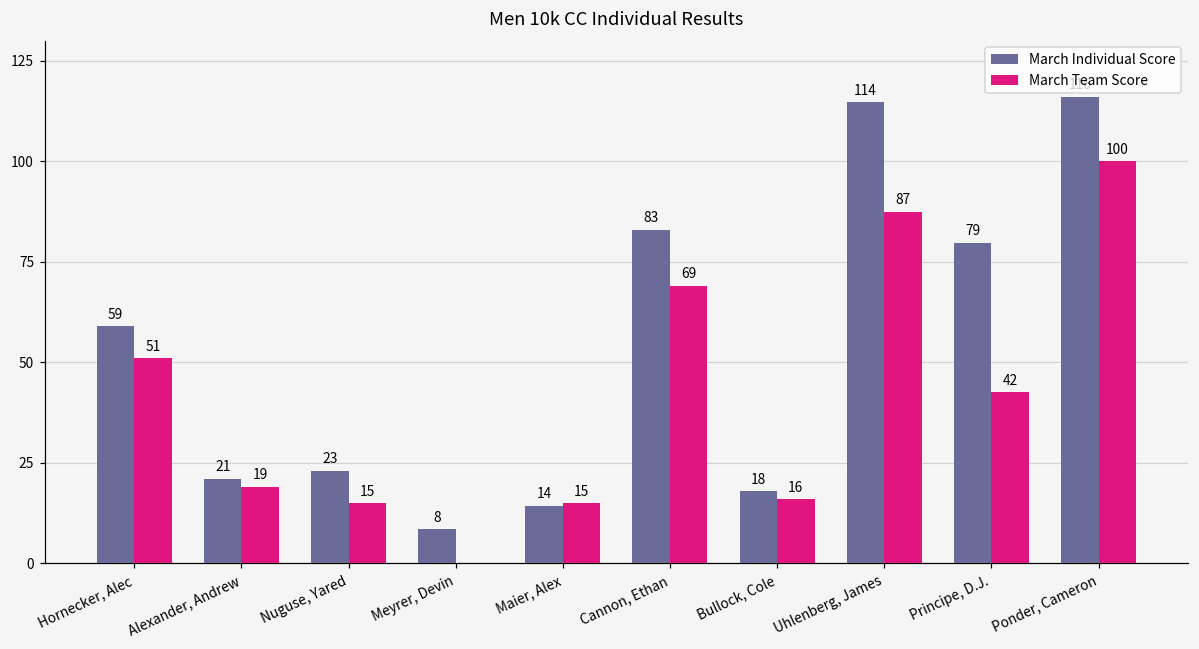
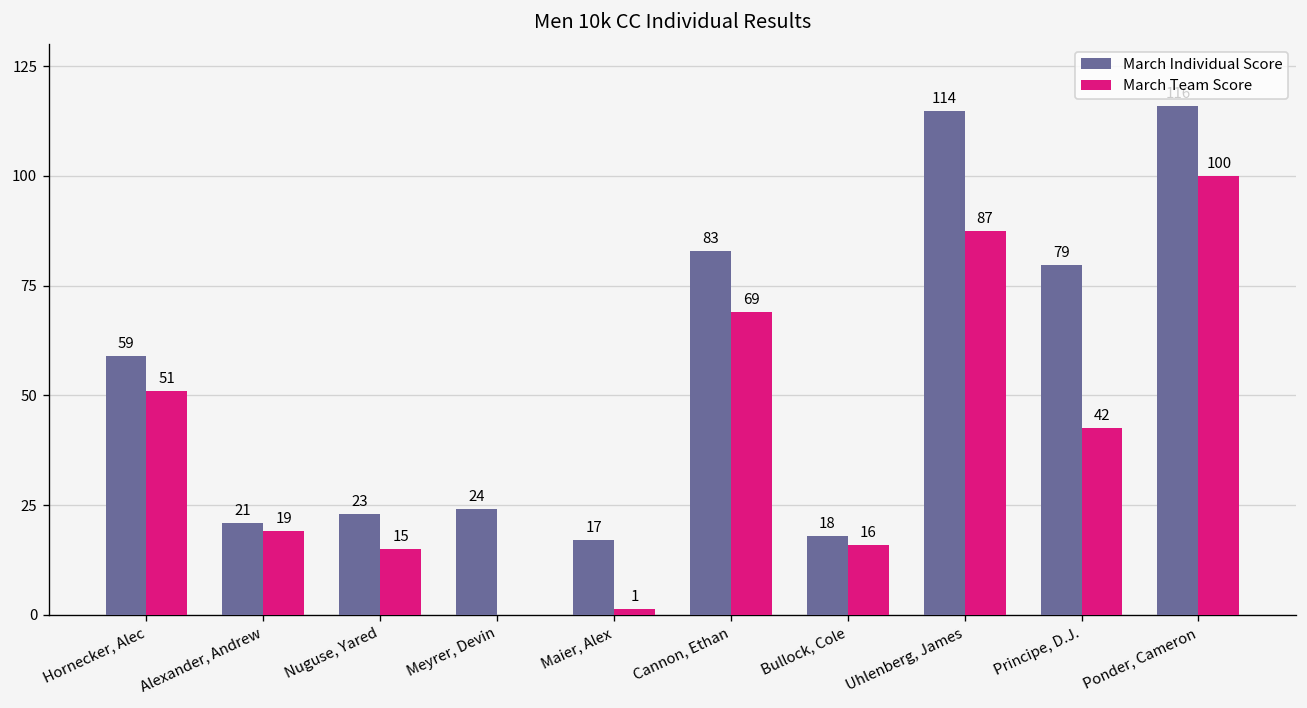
  {
    "March Individual Score": {
      "Hornecker, Alec": 59,
      "Alexander, Andrew": 21,
      "Nuguse, Yared": 23,
-     "Meyrer, Devin": 8,
-     "Maier, Alex": 14,
+     "Meyrer, Devin": 24,
+     "Maier, Alex": 17,
      "Cannon, Ethan": 83,
      "Bullock, Cole": 18
    },
    "March Team Score": {
      "Hornecker, Alec": 51,
      "Alexander, Andrew": 19,
      "Nuguse, Yared": 15,
-     "Maier, Alex": 15,
+     "Maier, Alex": 1,
      "Cannon, Ethan": 69,
      "Bullock, Cole": 16,
      "Uhlenberg, James": 87,
      "Ponder, Cameron": 100
    }
  }
